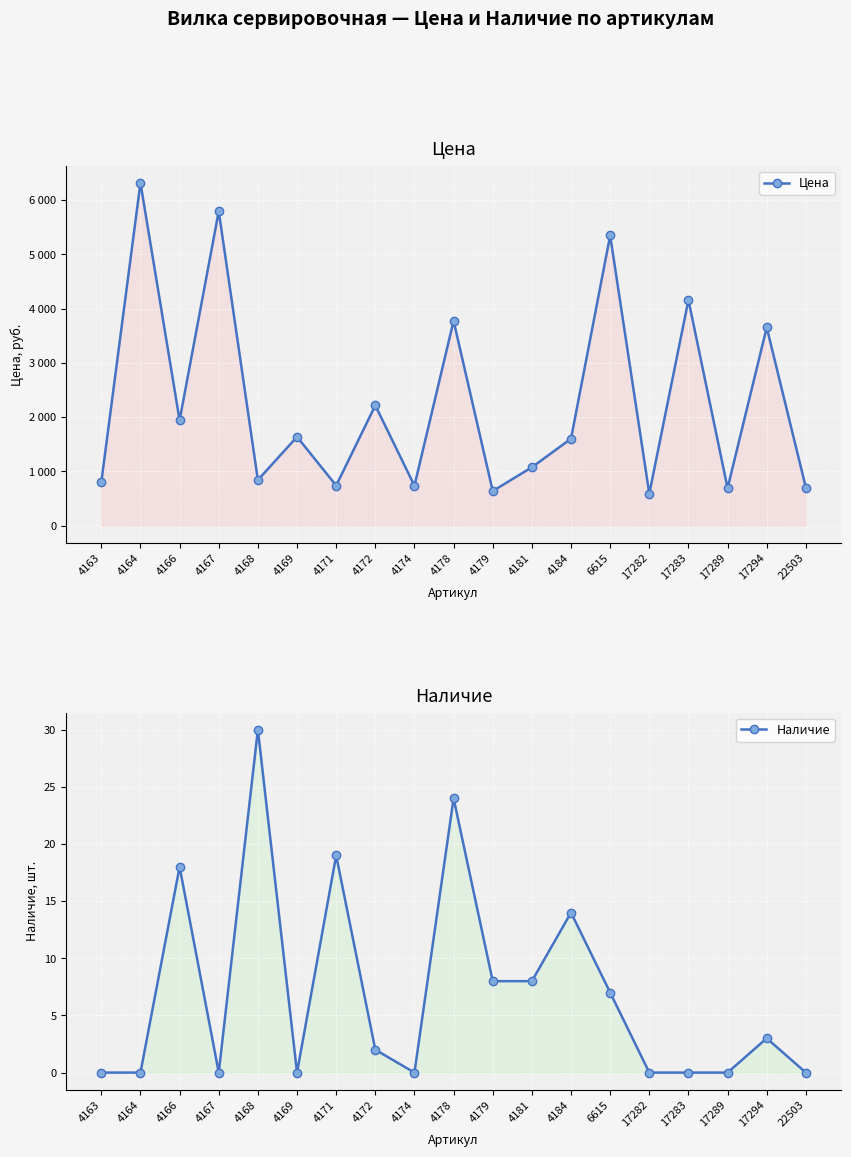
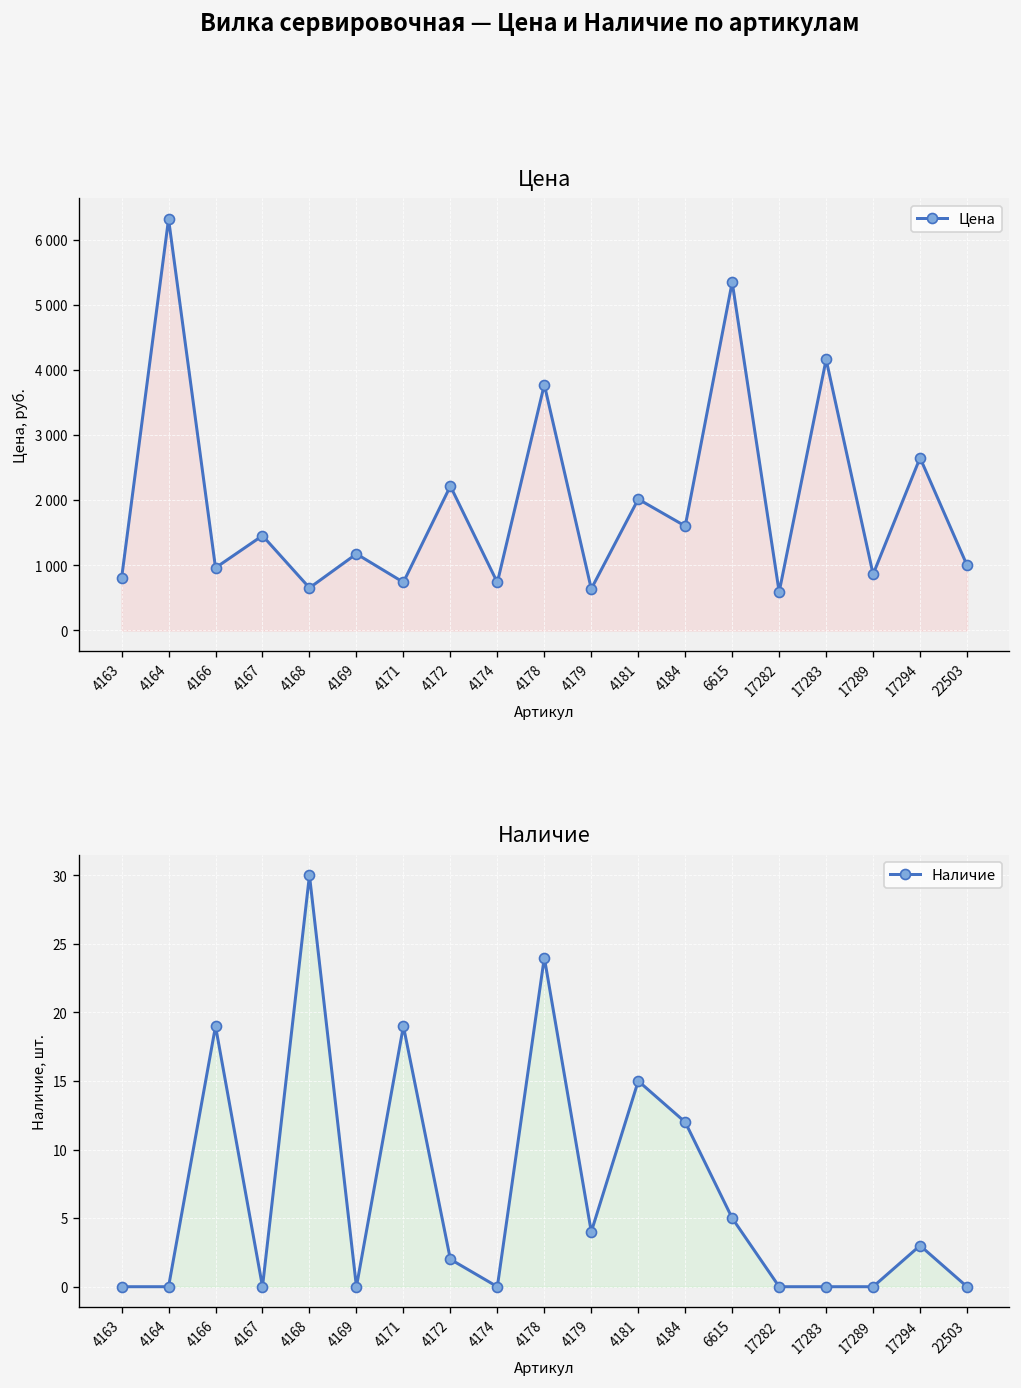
  {
    "Цена": {
      "4163": 800,
      "4164": 6300,
-     "4166": 1900,
-     "4167": 5800,
-     "4168": 800,
-     "4169": 1600,
+     "4166": 1000,
+     "4167": 1500,
+     "4168": 700,
+     "4169": 1200,
      "4171": 700,
      "4172": 2200,
      "4174": 700,
      "4178": 3800,
      "4179": 600,
-     "4181": 1100,
+     "4181": 2000,
      "4184": 1600,
      "6615": 5300,
      "17282": 600,
      "17283": 4200,
-     "17289": 700,
-     "17294": 3700,
-     "22503": 700
+     "17289": 900,
+     "17294": 2700,
+     "22503": 1000
    },
    "Наличие": {
      "4163": 0,
      "4164": 0,
-     "4166": 18,
+     "4166": 19,
      "4167": 0,
      "4168": 30,
      "4169": 0,
      "4171": 19,
      "4172": 2,
      "4174": 0,
      "4178": 24,
-     "4179": 8,
-     "4181": 8,
-     "4184": 14,
-     "6615": 7,
+     "4179": 4,
+     "4181": 15,
+     "4184": 12,
+     "6615": 5,
      "17282": 0,
      "17283": 0,
      "17289": 0,
      "17294": 3,
      "22503": 0
    }
  }
